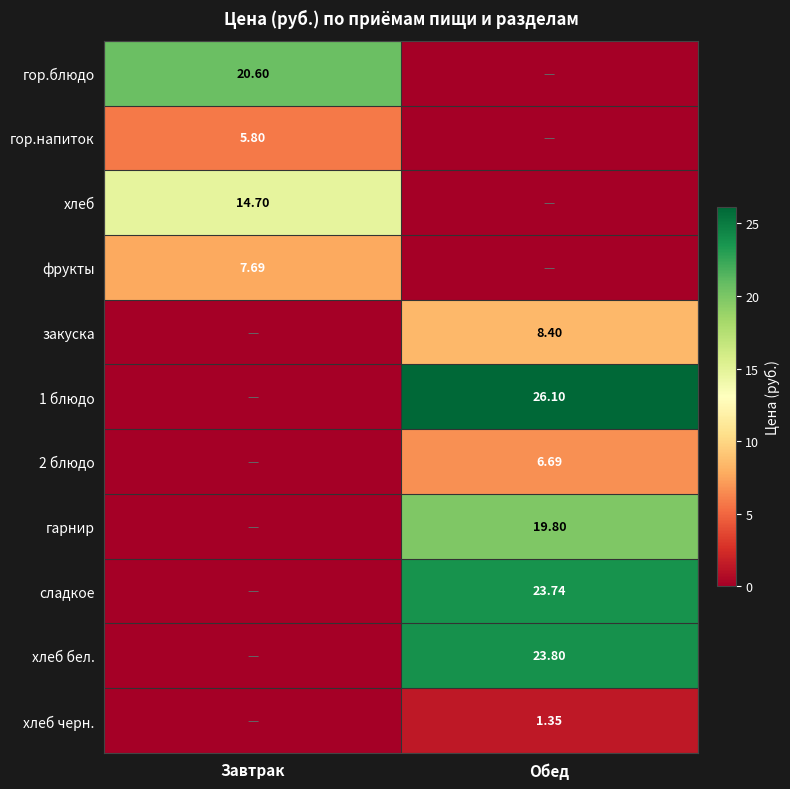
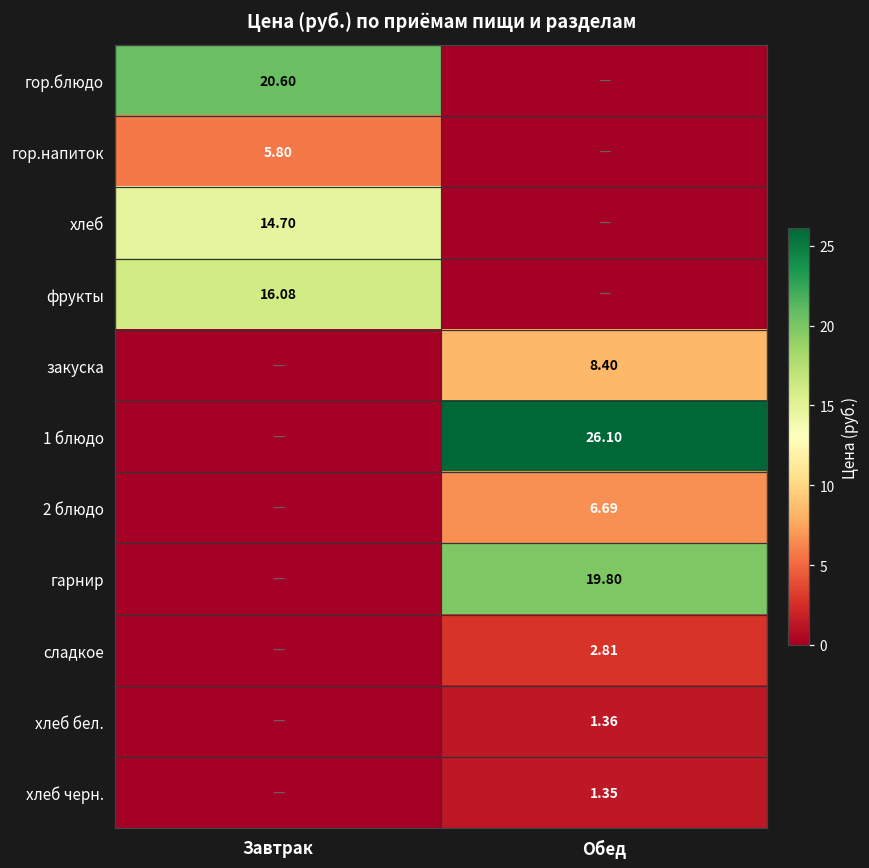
  {
    "гор.блюдо": {
      "Завтрак": 20.60
    },
    "гор.напиток": {
      "Завтрак": 5.80
    },
    "хлеб": {
      "Завтрак": 14.70
    },
    "фрукты": {
-     "Завтрак": 7.69
+     "Завтрак": 16.08
    },
    "закуска": {
      "Обед": 8.40
    },
    "1 блюдо": {
      "Обед": 26.10
    },
    "2 блюдо": {
      "Обед": 6.69
    },
    "гарнир": {
      "Обед": 19.80
    },
    "сладкое": {
-     "Обед": 23.74
+     "Обед": 2.81
    },
    "хлеб бел.": {
-     "Обед": 23.80
+     "Обед": 1.36
    },
    "хлеб черн.": {
      "Обед": 1.35
    }
  }
